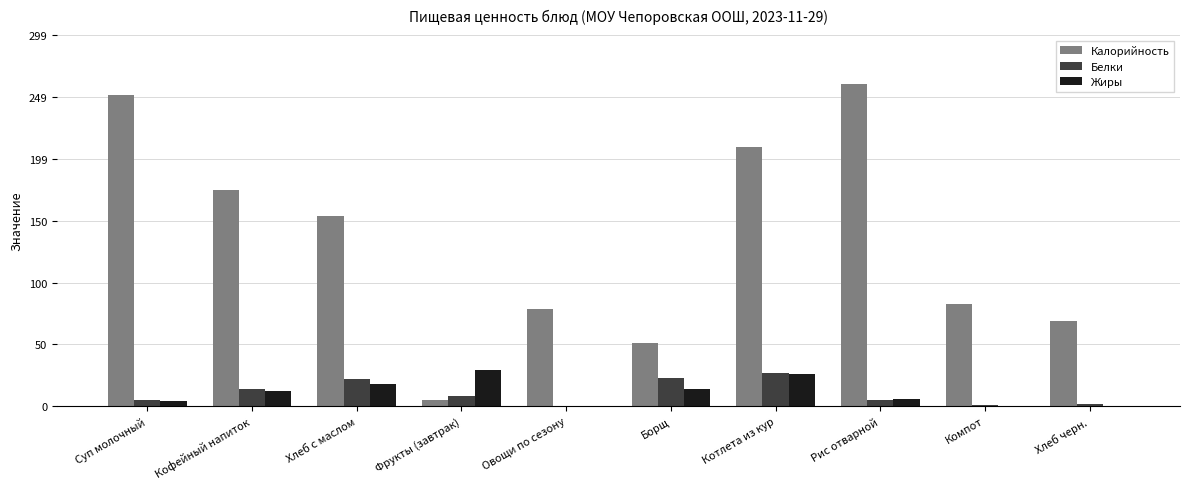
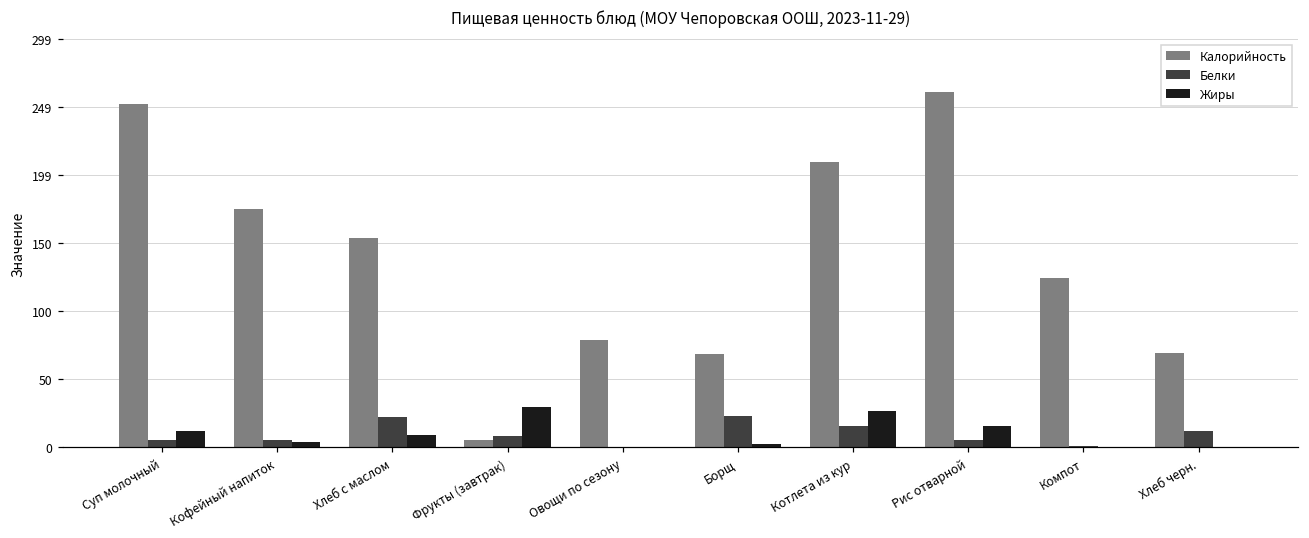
  {
    "Калорийность": {
      "Суп молочный": 251,
      "Кофейный напиток": 174,
      "Хлеб с маслом": 153,
      "Фрукты (завтрак)": 5,
      "Овощи по сезону": 78,
-     "Борщ": 51,
+     "Борщ": 68,
      "Котлета из кур": 209,
      "Рис отварной": 260,
-     "Компот": 82,
+     "Компот": 124,
      "Хлеб черн.": 69
    },
    "Белки": {
      "Суп молочный": 5,
-     "Кофейный напиток": 14,
+     "Кофейный напиток": 5,
      "Хлеб с маслом": 22,
      "Фрукты (завтрак)": 8,
      "Овощи по сезону": 0,
      "Борщ": 23,
-     "Котлета из кур": 27,
+     "Котлета из кур": 15,
      "Рис отварной": 5,
-     "Хлеб черн.": 2
+     "Хлеб черн.": 12
    },
    "Жиры": {
-     "Суп молочный": 4,
-     "Кофейный напиток": 12,
-     "Хлеб с маслом": 18,
+     "Суп молочный": 12,
+     "Кофейный напиток": 4,
+     "Хлеб с маслом": 9,
      "Фрукты (завтрак)": 29,
      "Овощи по сезону": 0,
-     "Борщ": 14,
+     "Борщ": 2,
      "Котлета из кур": 26,
-     "Рис отварной": 6,
+     "Рис отварной": 15,
      "Компот": 0,
      "Хлеб черн.": 0
    }
  }
